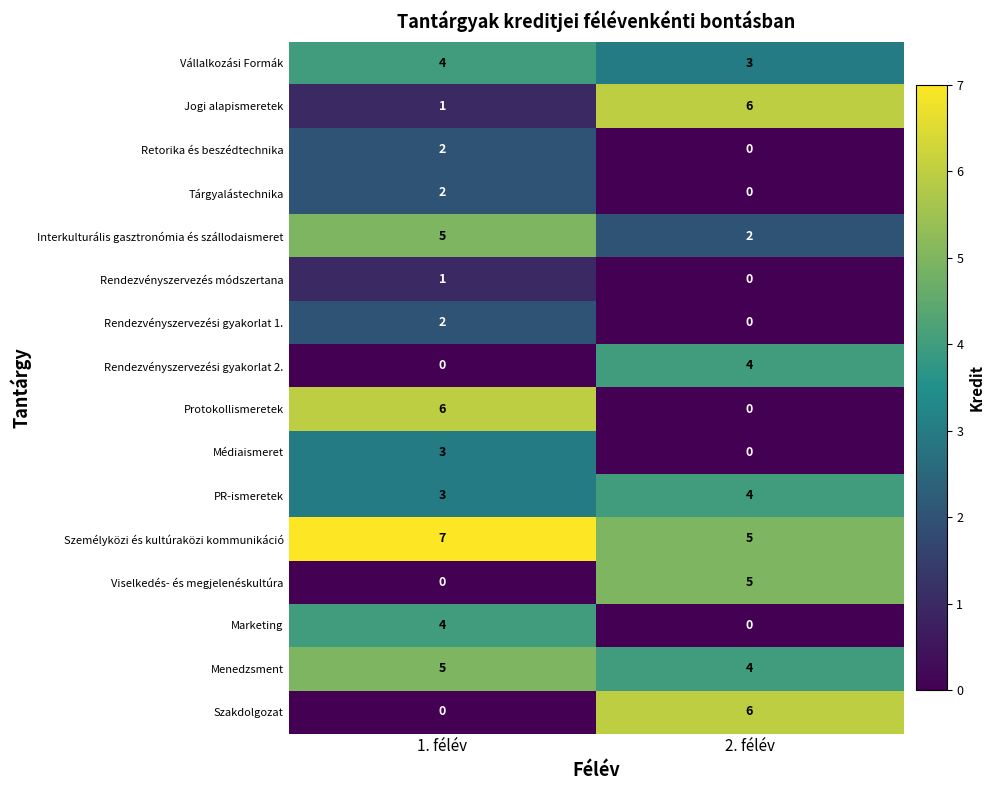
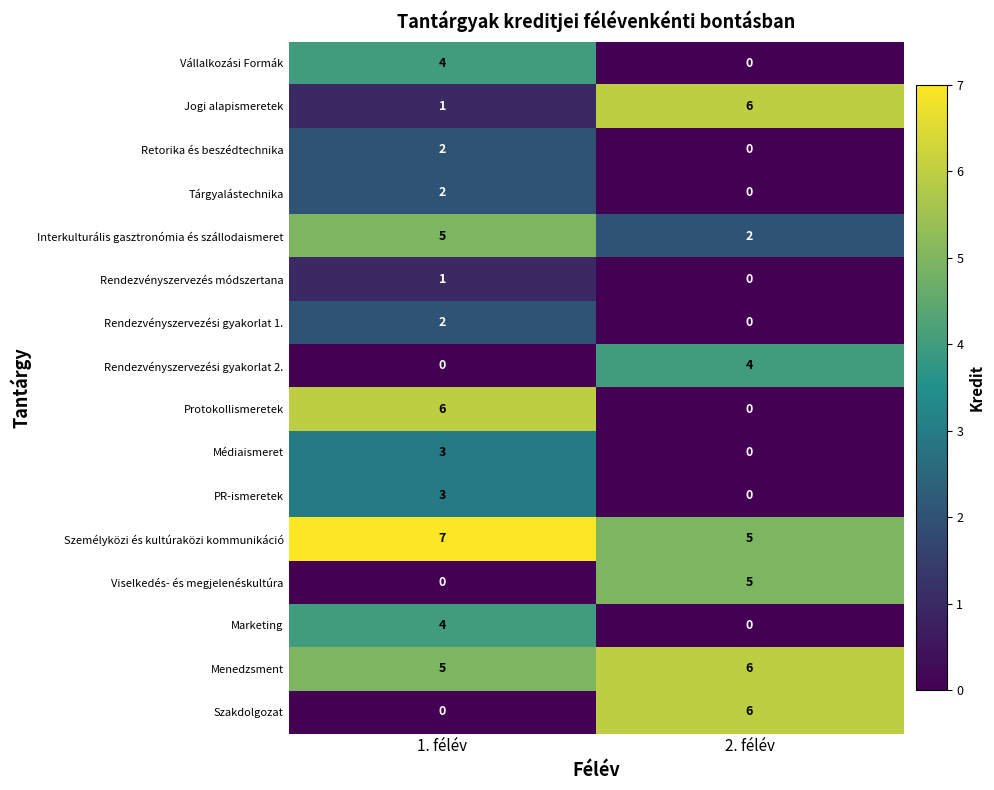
  {
    "Vállalkozási Formák": {
      "1. félév": 4,
-     "2. félév": 3
+     "2. félév": 0
    },
    "Jogi alapismeretek": {
      "1. félév": 1,
      "2. félév": 6
    },
    "Retorika és beszédtechnika": {
      "1. félév": 2,
      "2. félév": 0
    },
    "Tárgyalástechnika": {
      "1. félév": 2,
      "2. félév": 0
    },
    "Interkulturális gasztronómia és szállodaismeret": {
      "1. félév": 5,
      "2. félév": 2
    },
    "Rendezvényszervezés módszertana": {
      "1. félév": 1,
      "2. félév": 0
    },
    "Rendezvényszervezési gyakorlat 1.": {
      "1. félév": 2,
      "2. félév": 0
    },
    "Rendezvényszervezési gyakorlat 2.": {
      "1. félév": 0,
      "2. félév": 4
    },
    "Protokollismeretek": {
      "1. félév": 6,
      "2. félév": 0
    },
    "Médiaismeret": {
      "1. félév": 3,
      "2. félév": 0
    },
    "PR-ismeretek": {
      "1. félév": 3,
-     "2. félév": 4
+     "2. félév": 0
    },
    "Személyközi és kultúraközi kommunikáció": {
      "1. félév": 7,
      "2. félév": 5
    },
    "Viselkedés- és megjelenéskultúra": {
      "1. félév": 0,
      "2. félév": 5
    },
    "Marketing": {
      "1. félév": 4,
      "2. félév": 0
    },
    "Menedzsment": {
      "1. félév": 5,
-     "2. félév": 4
+     "2. félév": 6
    },
    "Szakdolgozat": {
      "1. félév": 0,
      "2. félév": 6
    }
  }
